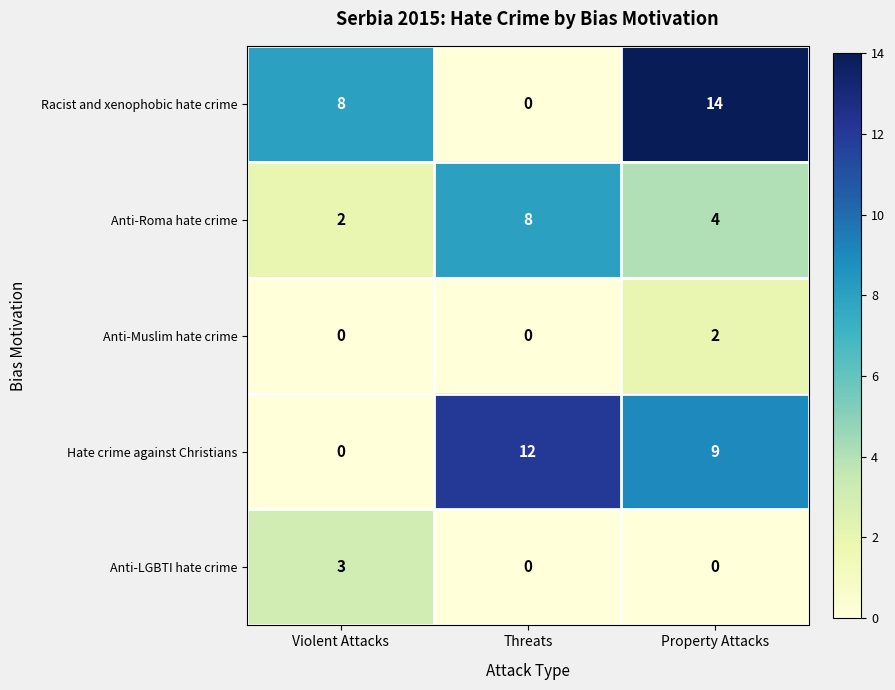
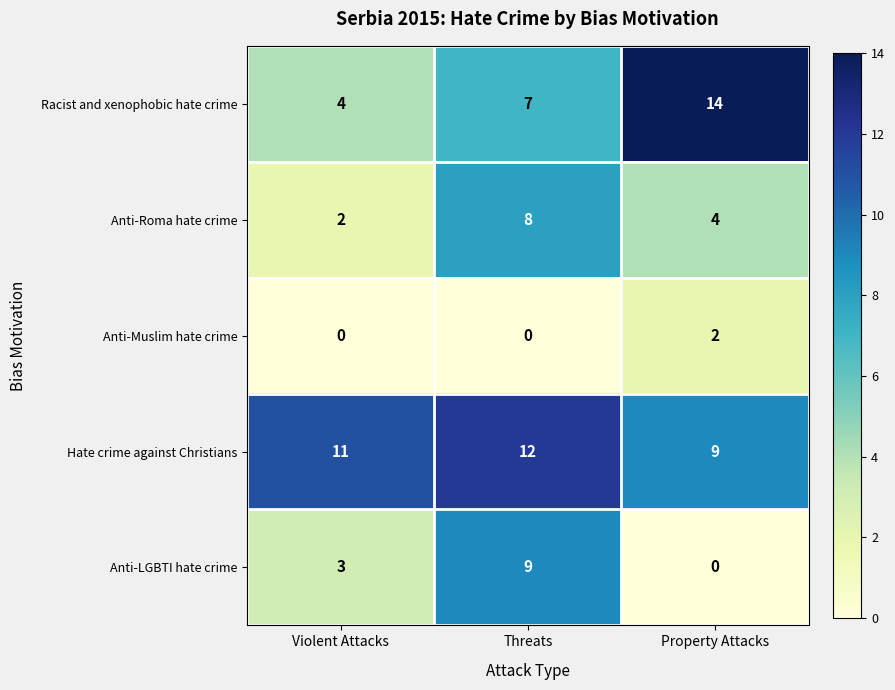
  {
    "Racist and xenophobic hate crime": {
-     "Violent Attacks": 8,
-     "Threats": 0,
+     "Violent Attacks": 4,
+     "Threats": 7,
      "Property Attacks": 14
    },
    "Anti-Roma hate crime": {
      "Violent Attacks": 2,
      "Threats": 8,
      "Property Attacks": 4
    },
    "Anti-Muslim hate crime": {
      "Violent Attacks": 0,
      "Threats": 0,
      "Property Attacks": 2
    },
    "Hate crime against Christians": {
-     "Violent Attacks": 0,
+     "Violent Attacks": 11,
      "Threats": 12,
      "Property Attacks": 9
    },
    "Anti-LGBTI hate crime": {
      "Violent Attacks": 3,
-     "Threats": 0,
+     "Threats": 9,
      "Property Attacks": 0
    }
  }
